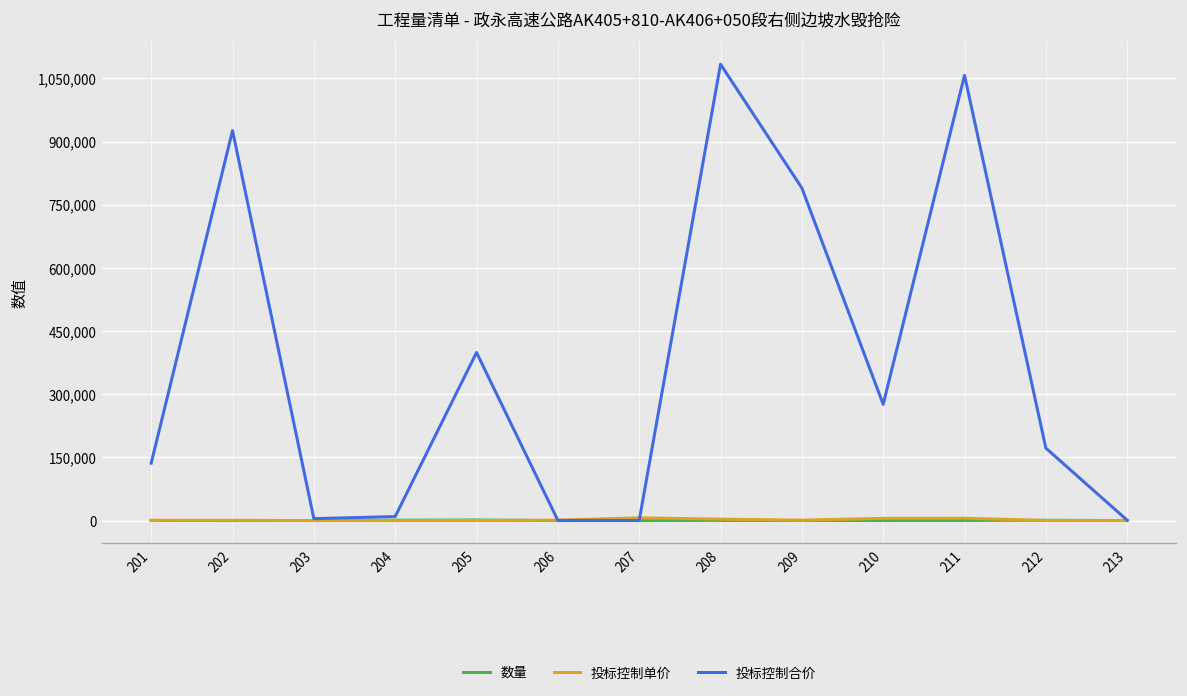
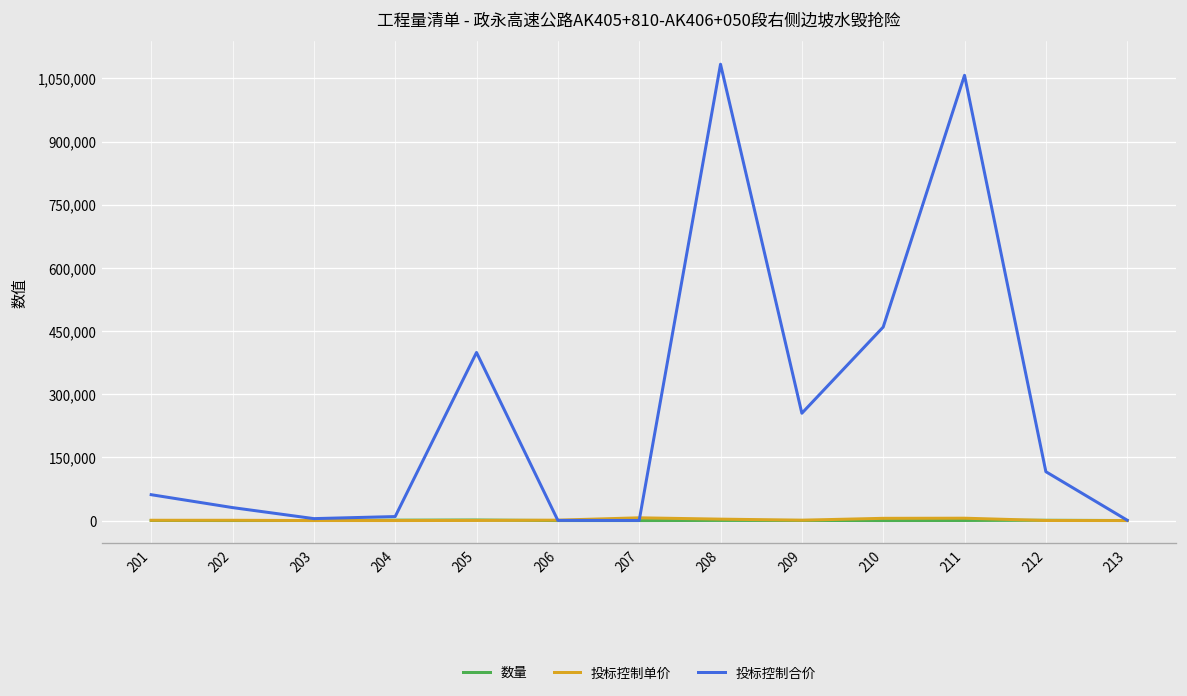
  {
    "投标控制合价": {
-     "201": "140,000",
-     "202": "930,000",
+     "201": "60,000",
+     "202": "30,000",
      "204": "10,000",
      "205": "400,000",
      "208": "1,080,000",
-     "209": "790,000",
-     "210": "280,000",
+     "209": "250,000",
+     "210": "460,000",
      "211": "1,060,000",
-     "212": "170,000"
+     "212": "120,000"
    }
  }
